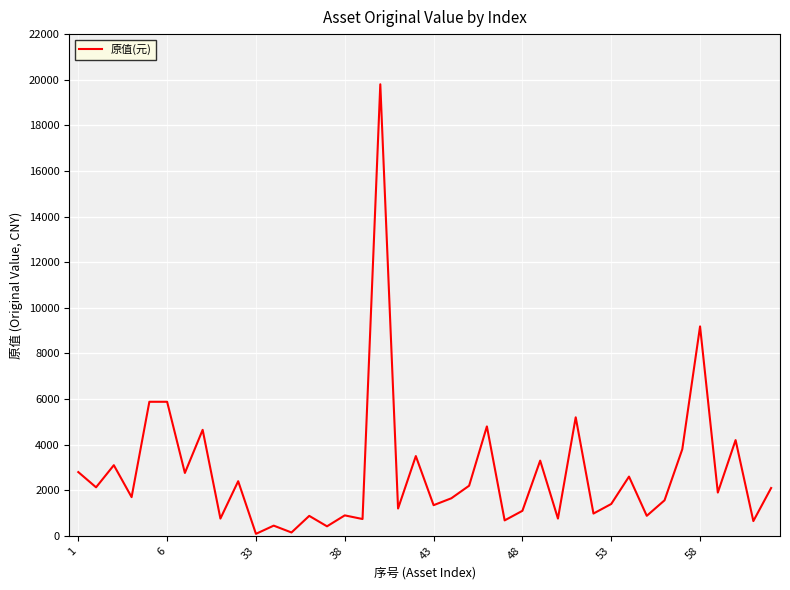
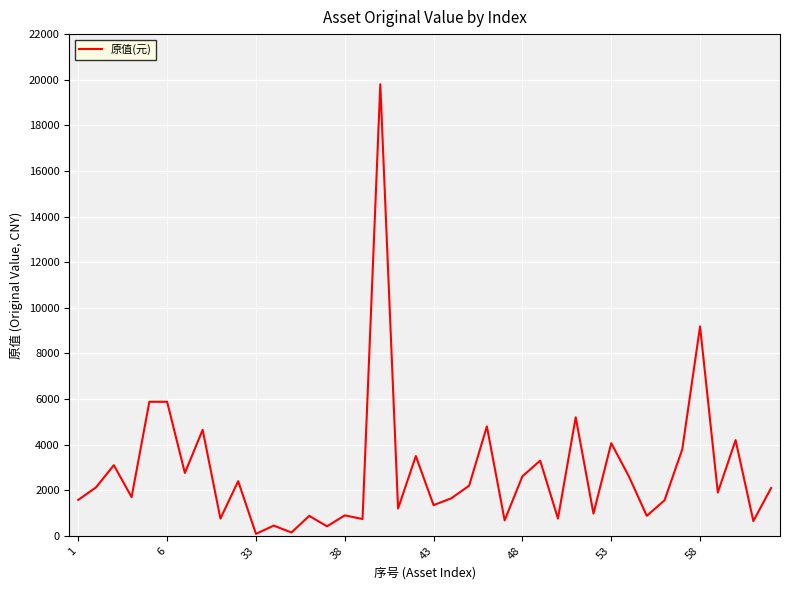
  {
-   "1": 2800,
+   "1": 1600,
    "6": 5900,
    "33": 100,
    "38": 900,
    "43": 1300,
-   "48": 1100,
-   "53": 1400,
+   "48": 2600,
+   "53": 4100,
    "58": 9200
  }
